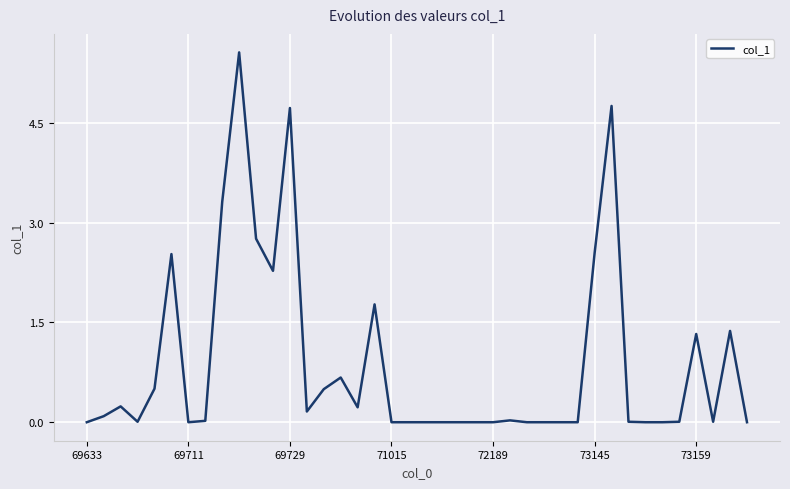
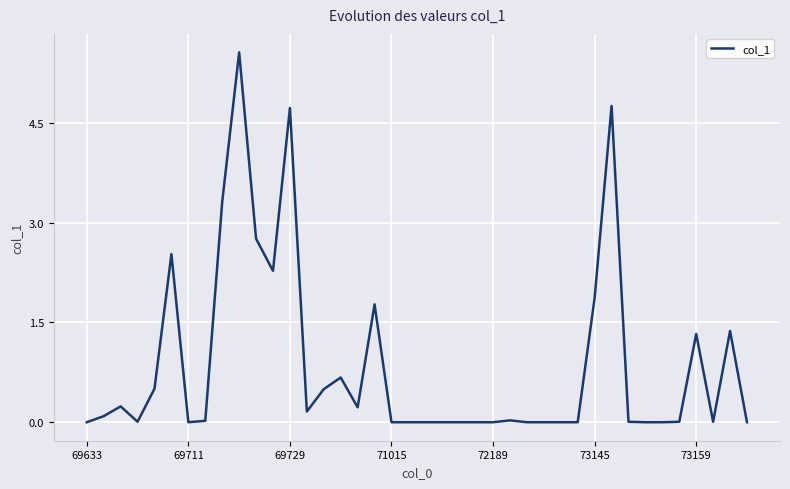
  {
    "69633": 0.0,
    "69711": 0.0,
    "69729": 4.7,
    "71015": 0.0,
    "72189": 0.0,
-   "73145": 2.5,
+   "73145": 1.9,
    "73159": 1.3
  }
